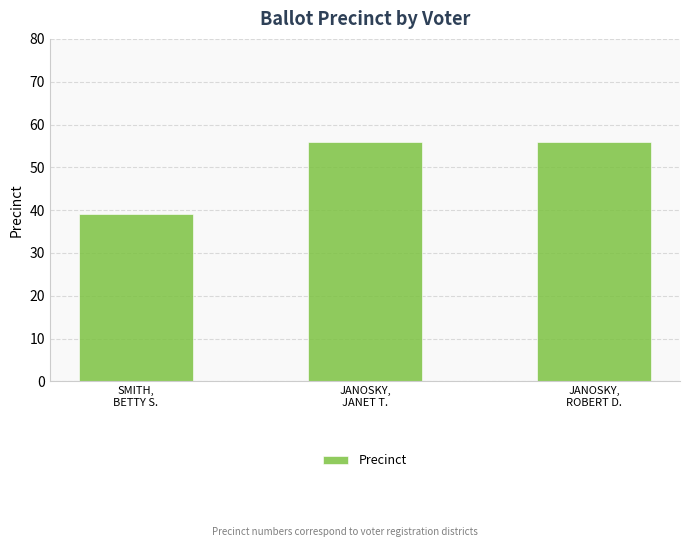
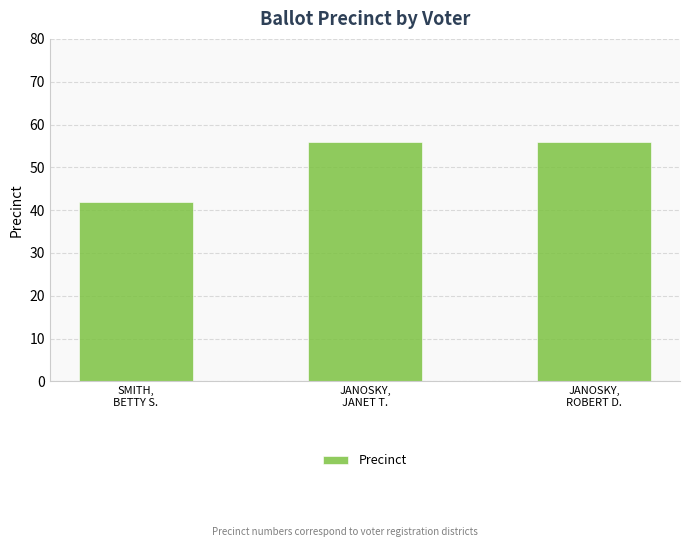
  {
-   "SMITH, BETTY S.": 39,
+   "SMITH, BETTY S.": 42,
    "JANOSKY, JANET T.": 56,
    "JANOSKY, ROBERT D.": 56
  }
